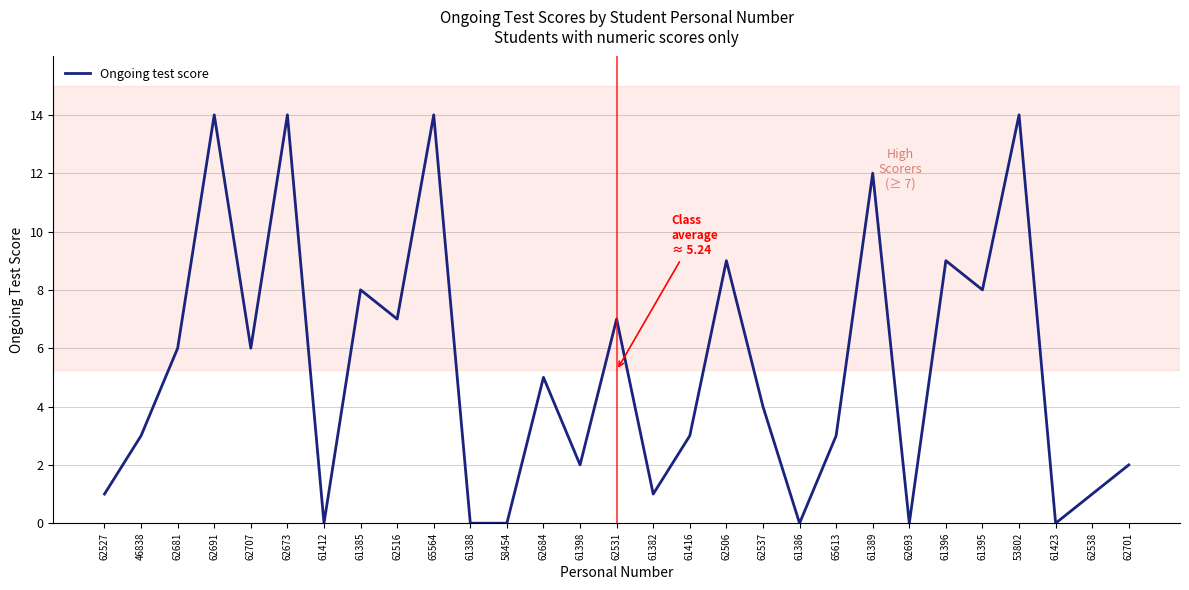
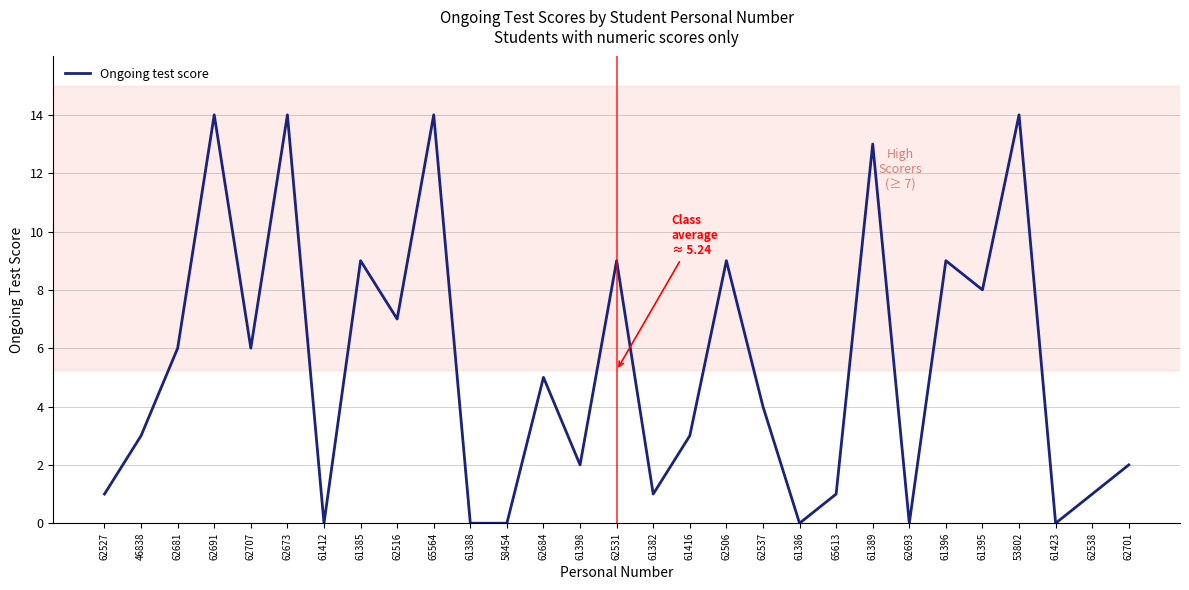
  {
    "62527": 1,
    "46838": 3,
    "62681": 6,
    "62691": 14,
    "62707": 6,
    "62673": 14,
    "61412": 0,
-   "61385": 8,
+   "61385": 9,
    "62516": 7,
    "65564": 14,
    "61388": 0,
    "58454": 0,
    "62684": 5,
    "61398": 2,
-   "62531": 7,
+   "62531": 9,
    "61382": 1,
    "61416": 3,
    "62506": 9,
    "62537": 4,
    "61386": 0,
-   "65613": 3,
-   "61389": 12,
+   "65613": 1,
+   "61389": 13,
    "62693": 0,
    "61396": 9,
    "61395": 8,
    "53802": 14,
    "61423": 0,
    "62538": 1,
    "62701": 2
  }
